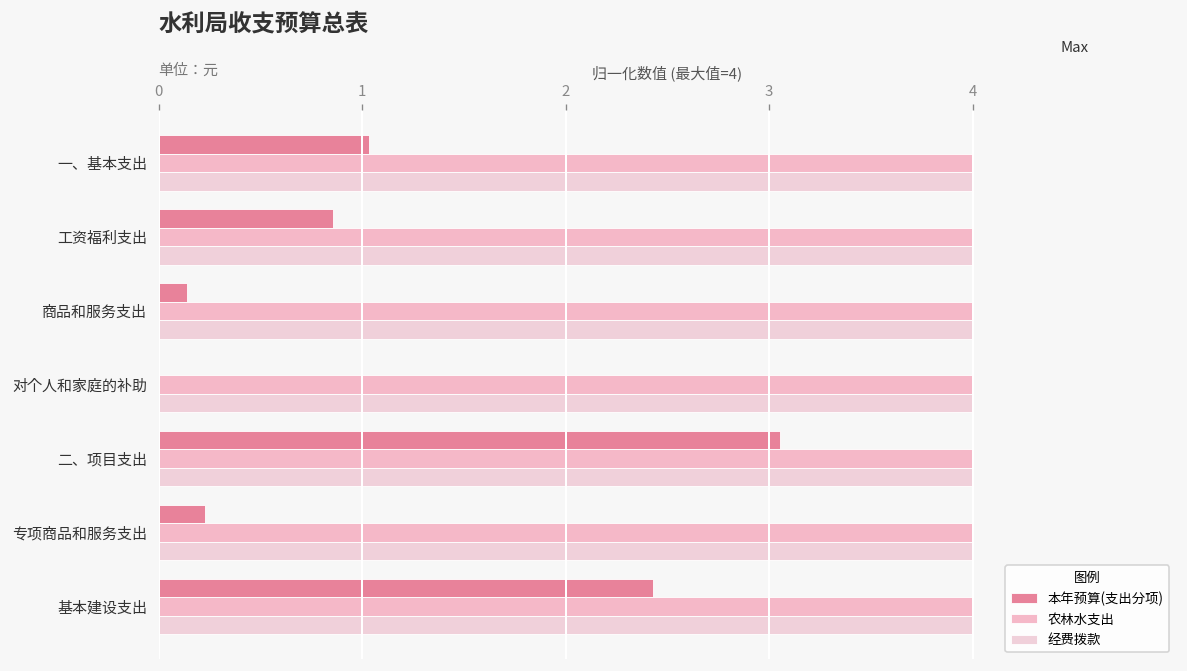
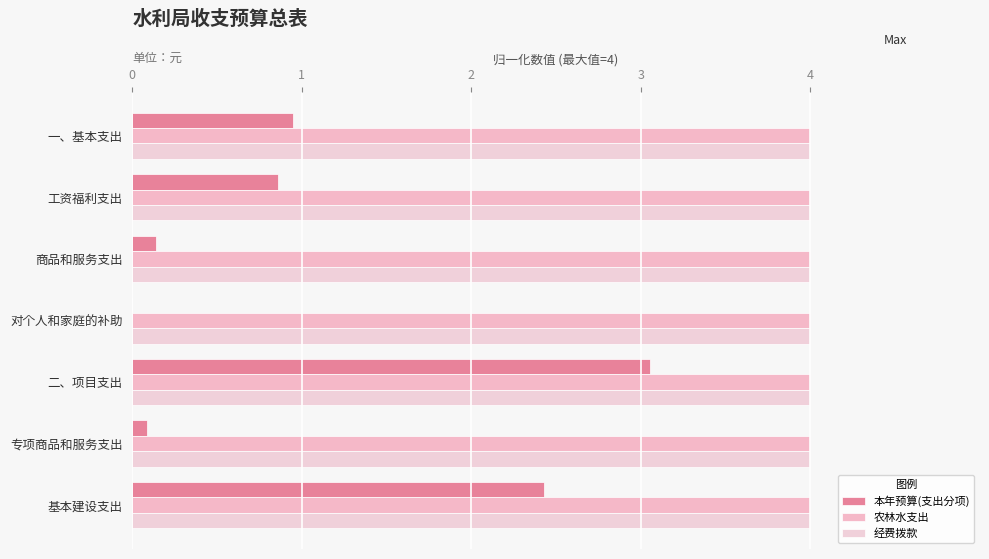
  {
    "本年预算(支出分项)": {
-     "一、基本支出": 1.03,
+     "一、基本支出": 0.95,
      "工资福利支出": 0.86,
      "商品和服务支出": 0.14,
      "对个人和家庭的补助": 0.00,
      "二、项目支出": 3.05,
-     "专项商品和服务支出": 0.23,
+     "专项商品和服务支出": 0.09,
      "基本建设支出": 2.43
    }
  }
